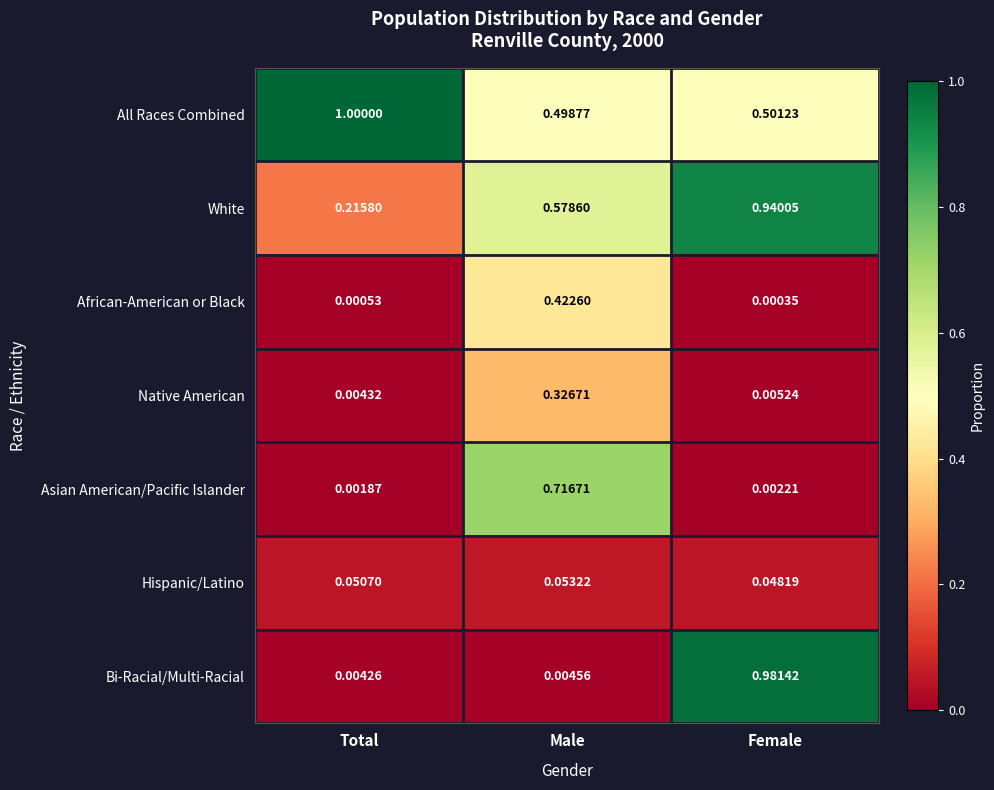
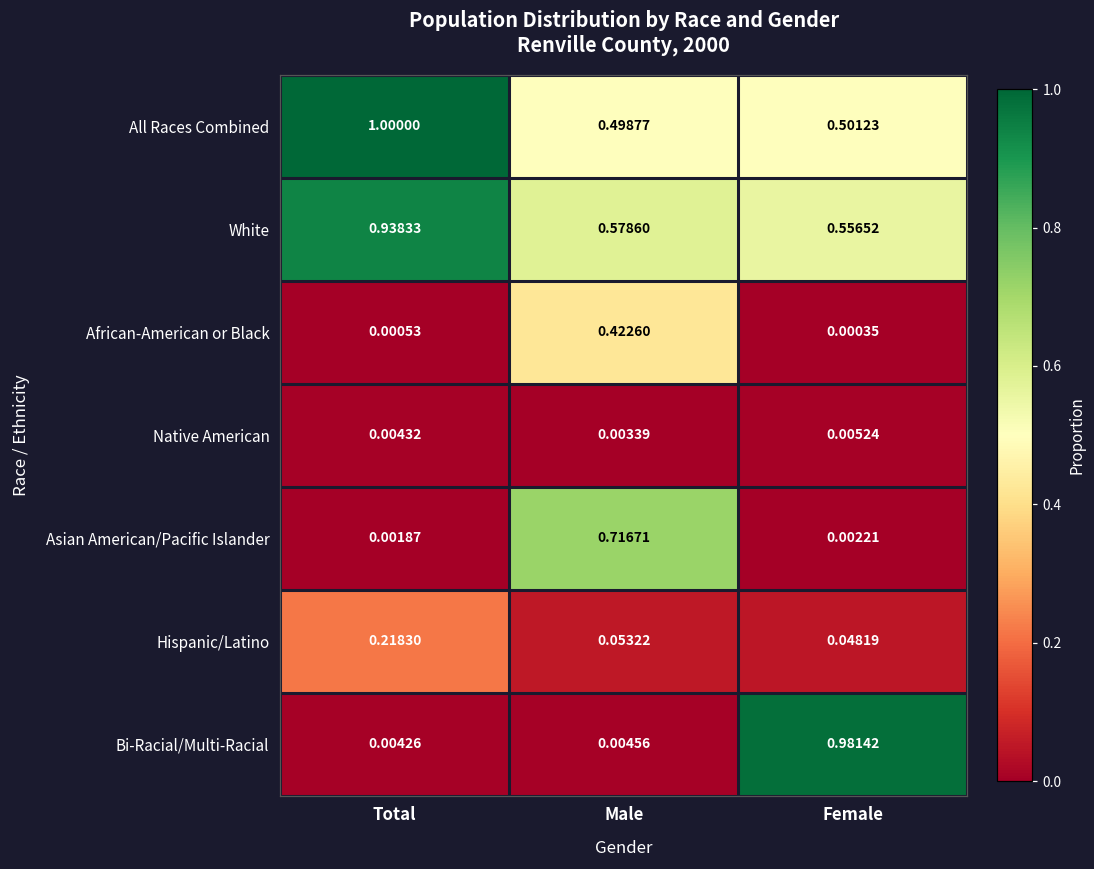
  {
    "All Races Combined": {
      "Total": 1.00000,
      "Male": 0.49877,
      "Female": 0.50123
    },
    "White": {
-     "Total": 0.21580,
+     "Total": 0.93833,
      "Male": 0.57860,
-     "Female": 0.94005
+     "Female": 0.55652
    },
    "African-American or Black": {
      "Total": 0.00053,
      "Male": 0.42260,
      "Female": 0.00035
    },
    "Native American": {
      "Total": 0.00432,
-     "Male": 0.32671,
+     "Male": 0.00339,
      "Female": 0.00524
    },
    "Asian American/Pacific Islander": {
      "Total": 0.00187,
      "Male": 0.71671,
      "Female": 0.00221
    },
    "Hispanic/Latino": {
-     "Total": 0.05070,
+     "Total": 0.21830,
      "Male": 0.05322,
      "Female": 0.04819
    },
    "Bi-Racial/Multi-Racial": {
      "Total": 0.00426,
      "Male": 0.00456,
      "Female": 0.98142
    }
  }
